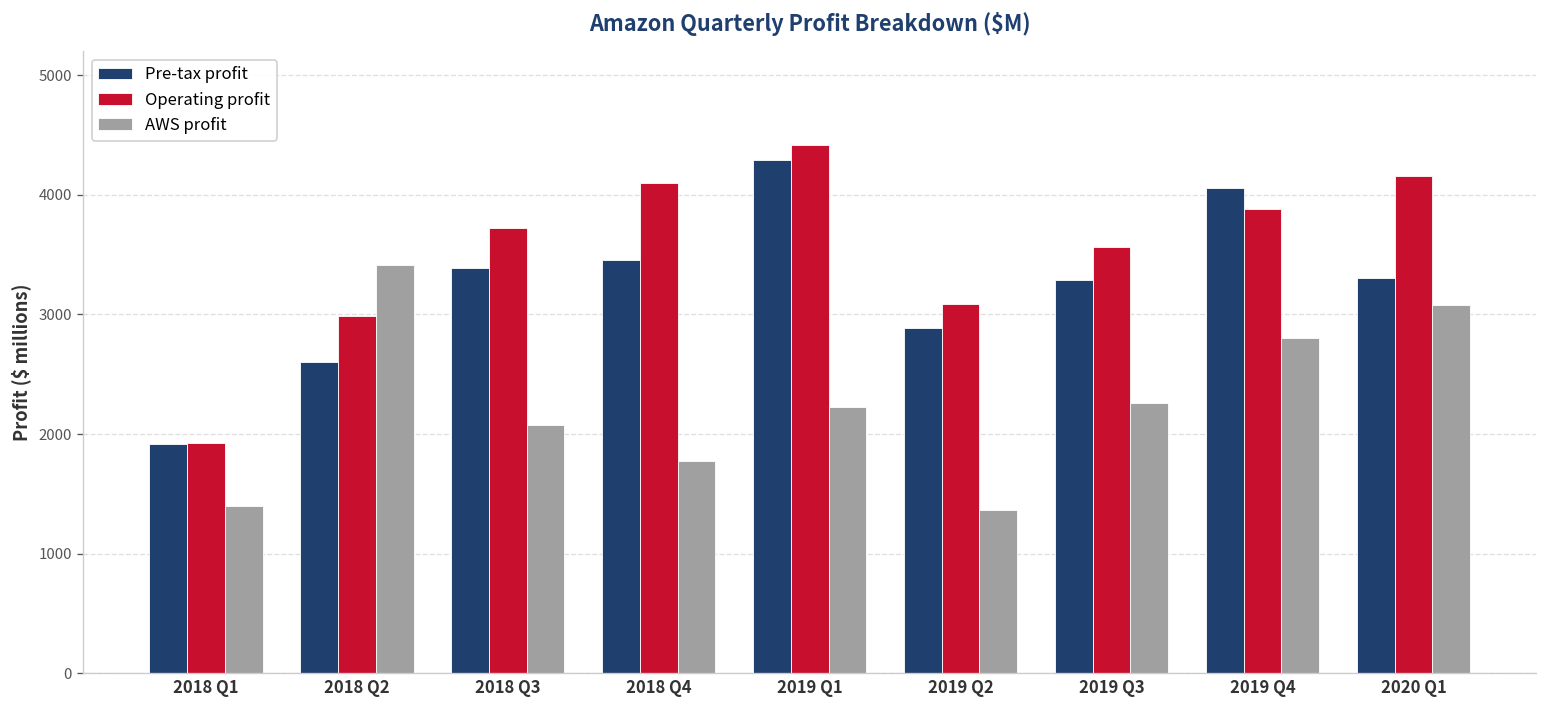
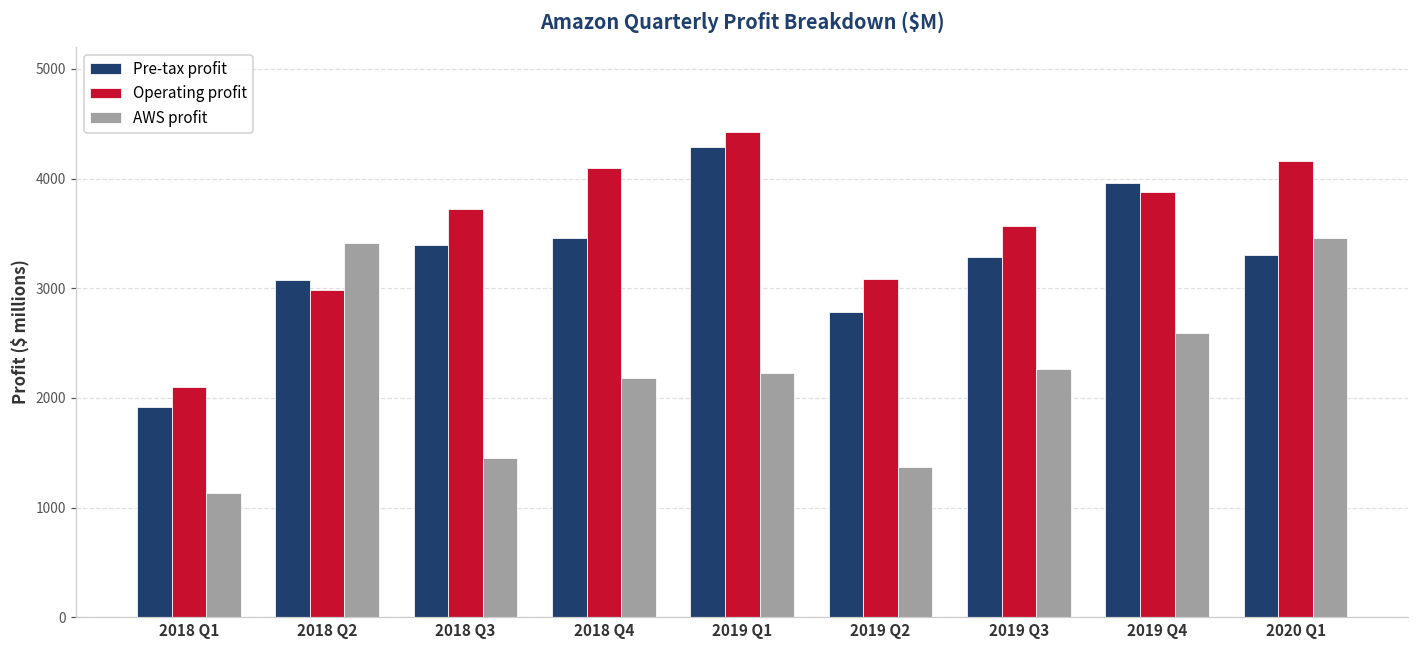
  {
    "Pre-tax profit": {
      "2018 Q1": 1900,
-     "2018 Q2": 2600,
+     "2018 Q2": 3100,
      "2018 Q3": 3400,
      "2018 Q4": 3500,
      "2019 Q1": 4300,
-     "2019 Q2": 2900,
+     "2019 Q2": 2800,
      "2019 Q3": 3300,
-     "2019 Q4": 4100,
+     "2019 Q4": 4000,
      "2020 Q1": 3300
    },
    "Operating profit": {
-     "2018 Q1": 1900,
+     "2018 Q1": 2100,
      "2018 Q2": 3000,
      "2018 Q3": 3700,
      "2018 Q4": 4100,
      "2019 Q1": 4400,
      "2019 Q2": 3100,
      "2019 Q3": 3600,
      "2019 Q4": 3900,
      "2020 Q1": 4200
    },
    "AWS profit": {
-     "2018 Q1": 1400,
+     "2018 Q1": 1100,
      "2018 Q2": 3400,
-     "2018 Q3": 2100,
-     "2018 Q4": 1800,
+     "2018 Q3": 1500,
+     "2018 Q4": 2200,
      "2019 Q1": 2200,
      "2019 Q2": 1400,
      "2019 Q3": 2300,
-     "2019 Q4": 2800,
-     "2020 Q1": 3100
+     "2019 Q4": 2600,
+     "2020 Q1": 3500
    }
  }
